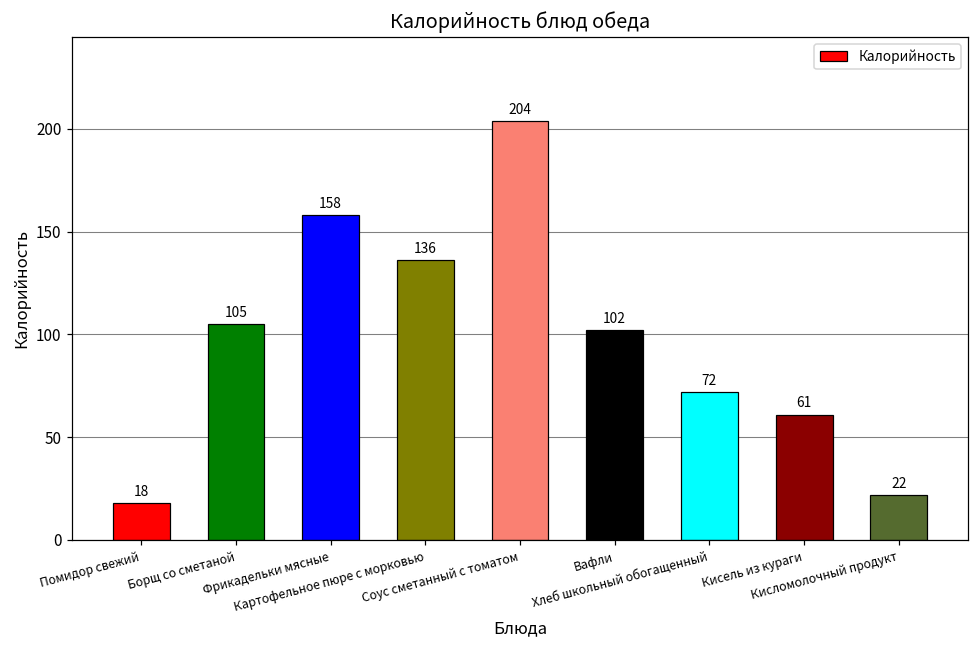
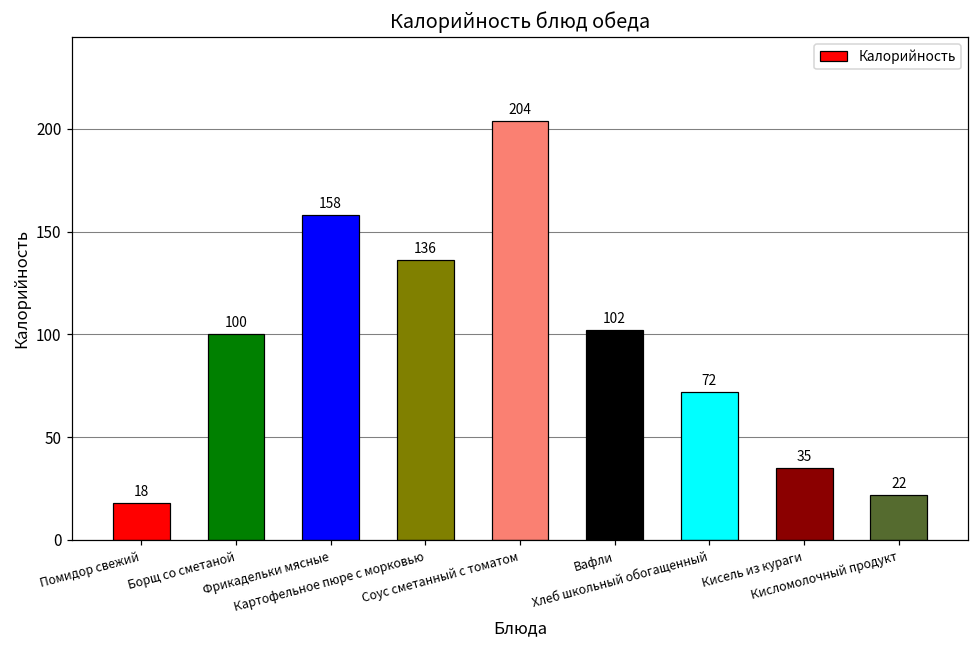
  {
    "Помидор свежий": 18,
-   "Борщ со сметаной": 105,
+   "Борщ со сметаной": 100,
    "Фрикадельки мясные": 158,
    "Картофельное пюре с морковью": 136,
    "Соус сметанный с томатом": 204,
    "Вафли": 102,
    "Хлеб школьный обогащенный": 72,
-   "Кисель из кураги": 61,
+   "Кисель из кураги": 35,
    "Кисломолочный продукт": 22
  }
